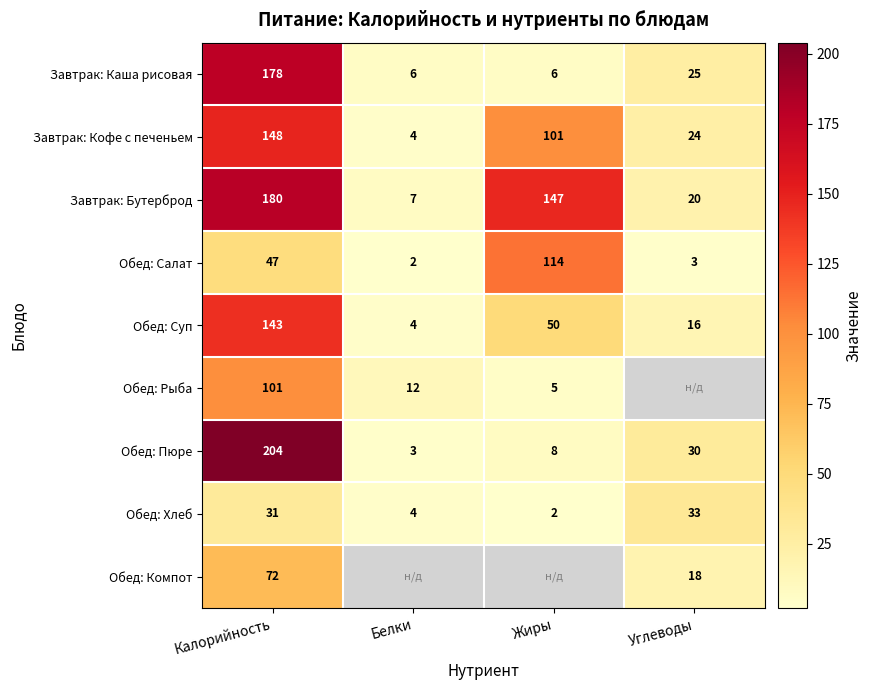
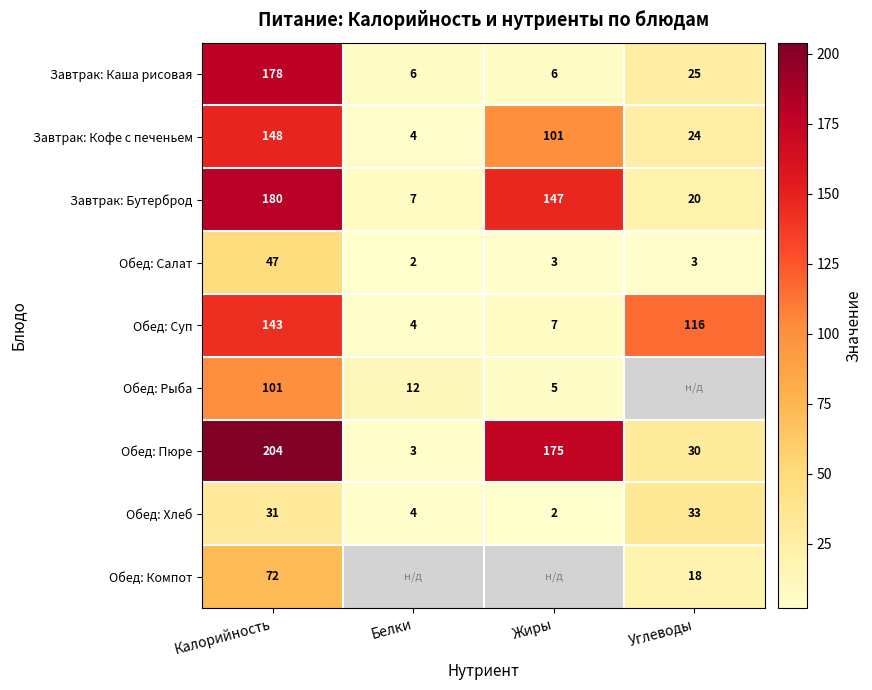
  {
    "Завтрак: Каша рисовая": {
      "Калорийность": 178,
      "Белки": 6,
      "Жиры": 6,
      "Углеводы": 25
    },
    "Завтрак: Кофе с печеньем": {
      "Калорийность": 148,
      "Белки": 4,
      "Жиры": 101,
      "Углеводы": 24
    },
    "Завтрак: Бутерброд": {
      "Калорийность": 180,
      "Белки": 7,
      "Жиры": 147,
      "Углеводы": 20
    },
    "Обед: Салат": {
      "Калорийность": 47,
      "Белки": 2,
-     "Жиры": 114,
+     "Жиры": 3,
      "Углеводы": 3
    },
    "Обед: Суп": {
      "Калорийность": 143,
      "Белки": 4,
-     "Жиры": 50,
-     "Углеводы": 16
+     "Жиры": 7,
+     "Углеводы": 116
    },
    "Обед: Рыба": {
      "Калорийность": 101,
      "Белки": 12,
      "Жиры": 5
    },
    "Обед: Пюре": {
      "Калорийность": 204,
      "Белки": 3,
-     "Жиры": 8,
+     "Жиры": 175,
      "Углеводы": 30
    },
    "Обед: Хлеб": {
      "Калорийность": 31,
      "Белки": 4,
      "Жиры": 2,
      "Углеводы": 33
    },
    "Обед: Компот": {
      "Калорийность": 72,
      "Углеводы": 18
    }
  }
